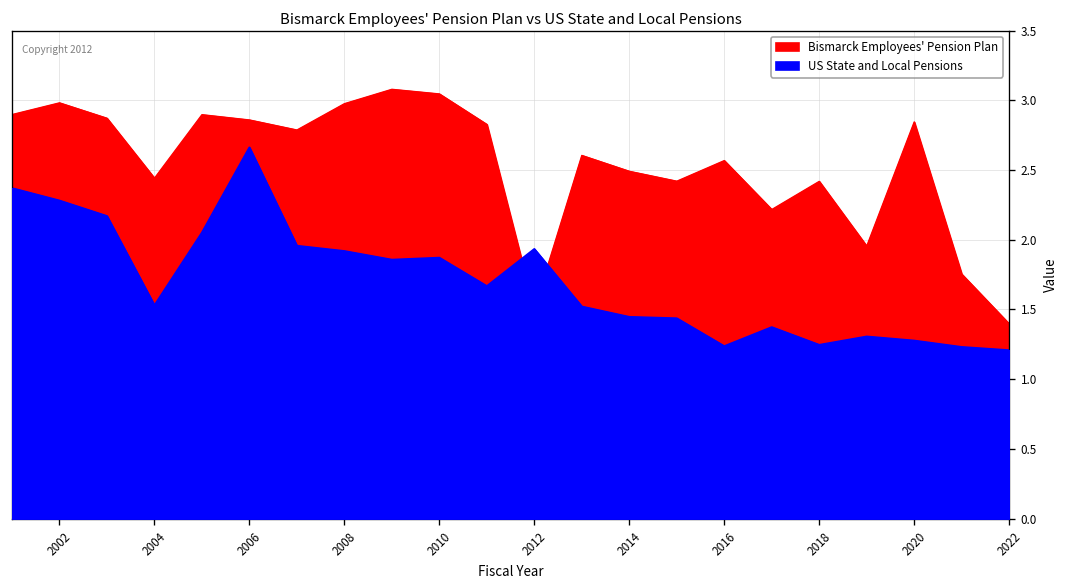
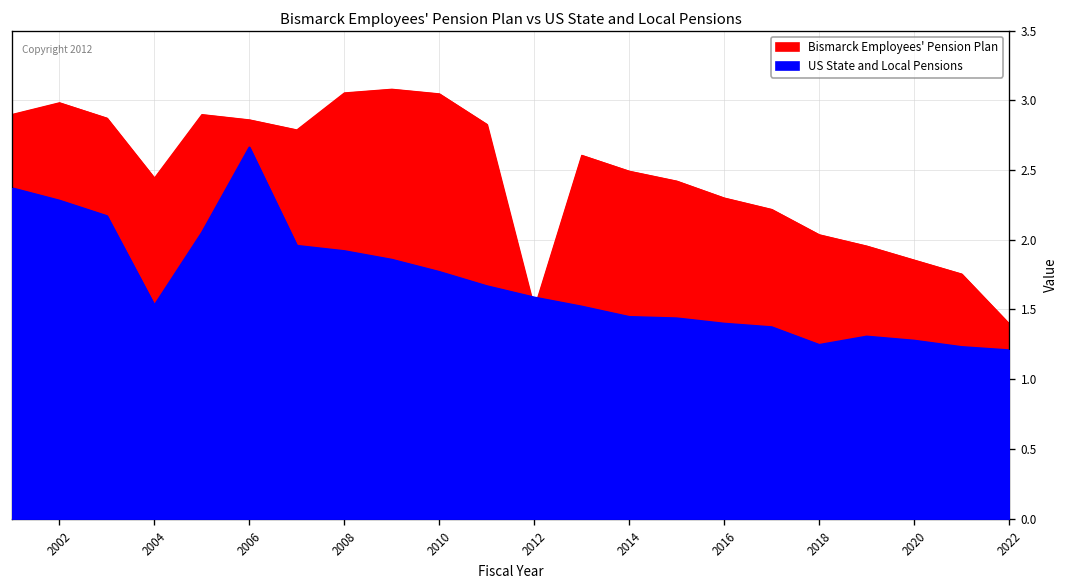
  {
    "Bismarck Employees' Pension Plan": {
      "2002": 2.98,
      "2004": 2.44,
      "2006": 2.86,
-     "2008": 2.98,
+     "2008": 3.05,
      "2010": 3.05,
      "2012": 1.50,
      "2014": 2.49,
-     "2016": 2.57,
-     "2018": 2.42,
-     "2020": 2.85,
+     "2016": 2.30,
+     "2018": 2.04,
+     "2020": 1.85,
      "2022": 1.40
    },
    "US State and Local Pensions": {
      "2002": 2.28,
      "2004": 1.53,
      "2006": 2.66,
      "2008": 1.92,
-     "2010": 1.87,
-     "2012": 1.93,
+     "2010": 1.77,
+     "2012": 1.59,
      "2014": 1.45,
-     "2016": 1.24,
+     "2016": 1.40,
      "2018": 1.25,
      "2020": 1.28,
      "2022": 1.21
    }
  }
